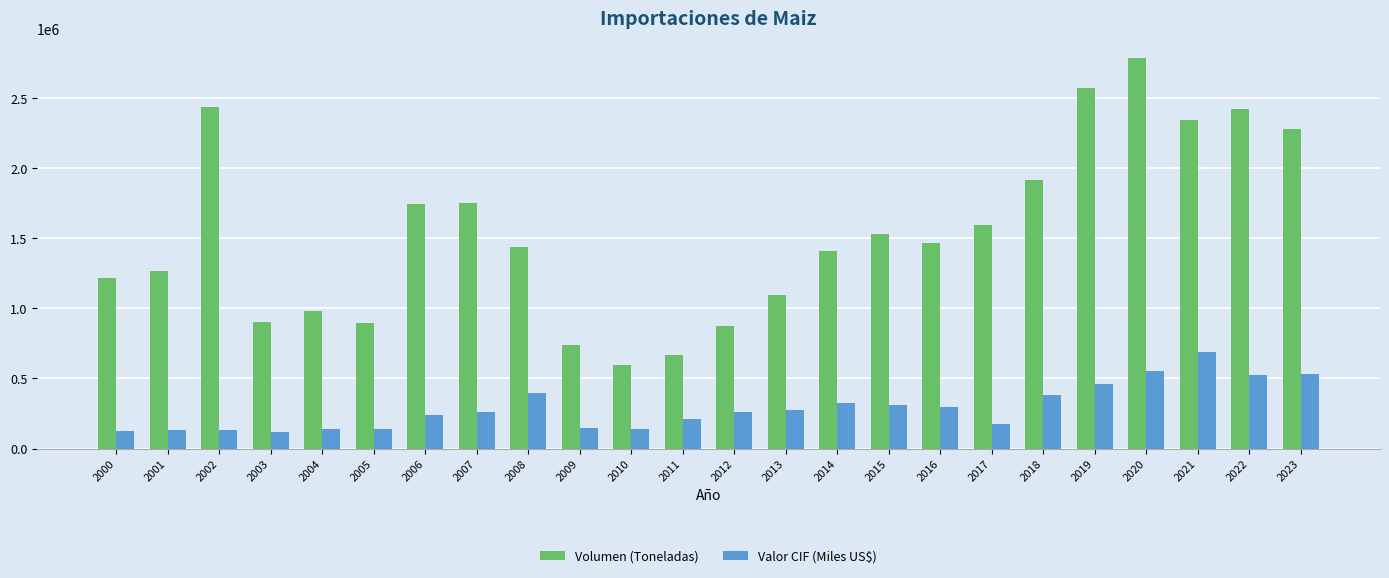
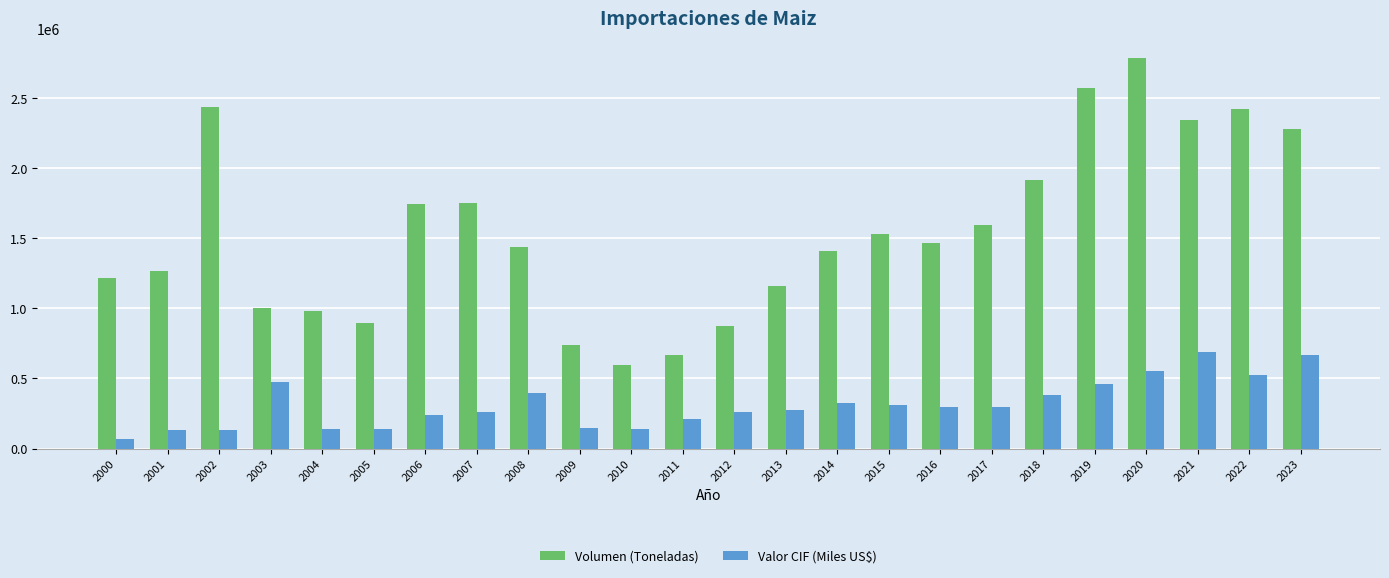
  {
    "Volumen (Toneladas)": {
      "2000": 1220000,
      "2001": 1270000,
      "2002": 2440000,
-     "2003": 900000,
+     "2003": 1000000,
      "2004": 980000,
      "2005": 890000,
      "2006": 1740000,
      "2007": 1750000,
      "2008": 1440000,
      "2009": 740000,
      "2010": 600000,
      "2011": 670000,
      "2012": 870000,
-     "2013": 1090000,
+     "2013": 1160000,
      "2014": 1410000,
      "2015": 1530000,
      "2016": 1460000,
      "2017": 1600000,
      "2018": 1920000,
      "2019": 2570000,
      "2020": 2790000,
      "2021": 2340000,
      "2022": 2420000,
      "2023": 2280000
    },
    "Valor CIF (Miles US$)": {
-     "2000": 130000,
+     "2000": 60000,
      "2001": 130000,
      "2002": 130000,
-     "2003": 120000,
+     "2003": 470000,
      "2004": 140000,
      "2005": 140000,
      "2006": 240000,
      "2007": 260000,
      "2008": 400000,
      "2009": 140000,
      "2010": 140000,
      "2011": 210000,
      "2012": 260000,
      "2013": 280000,
      "2014": 330000,
      "2015": 310000,
      "2016": 290000,
-     "2017": 170000,
+     "2017": 300000,
      "2018": 380000,
      "2019": 460000,
      "2020": 560000,
      "2021": 690000,
      "2022": 530000,
-     "2023": 530000
+     "2023": 670000
    }
  }
